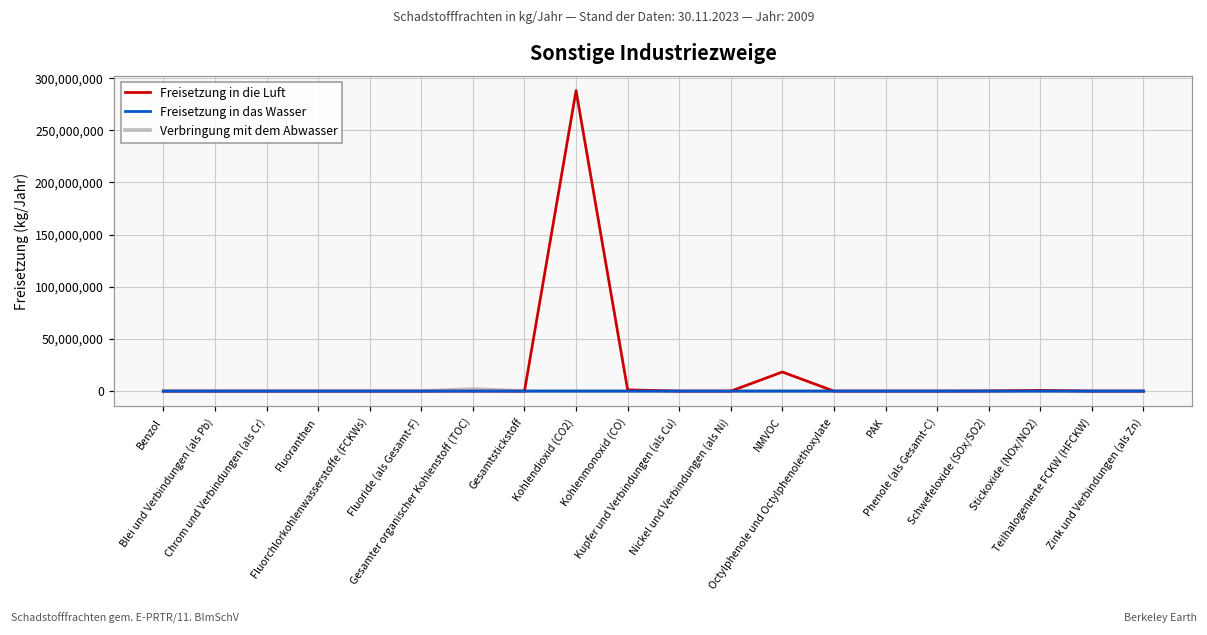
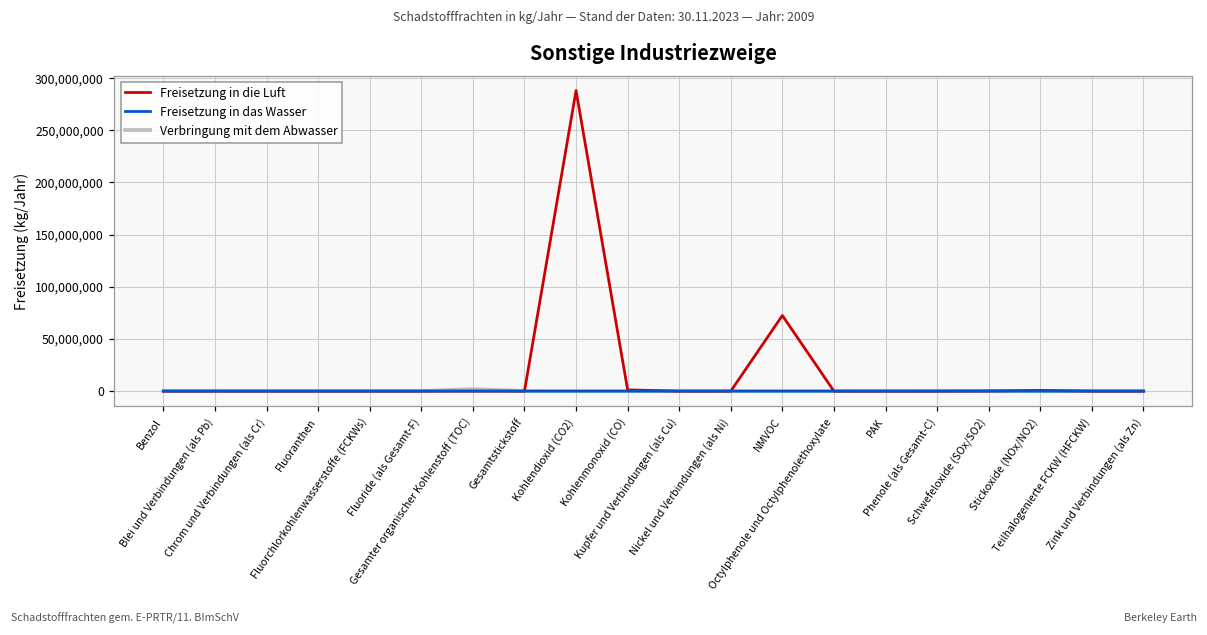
  {
    "Freisetzung in die Luft": {
      "Kohlendioxid (CO2)": "290,000,000",
-     "NMVOC": "20,000,000"
+     "NMVOC": "70,000,000"
    }
  }
